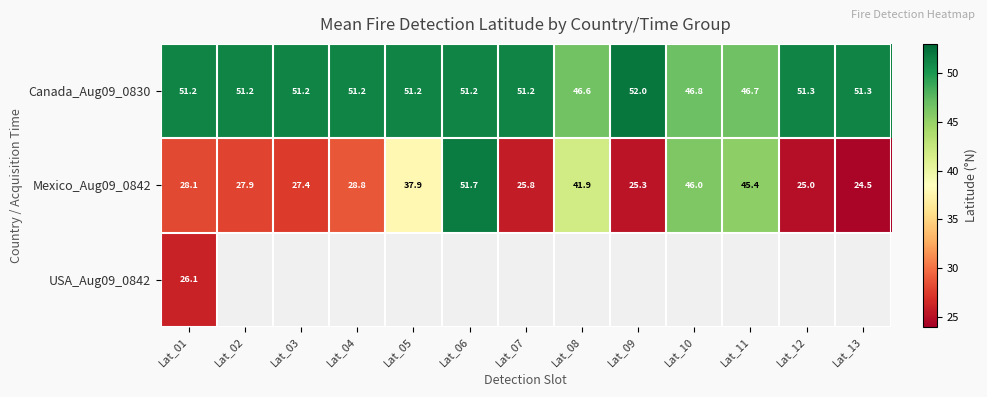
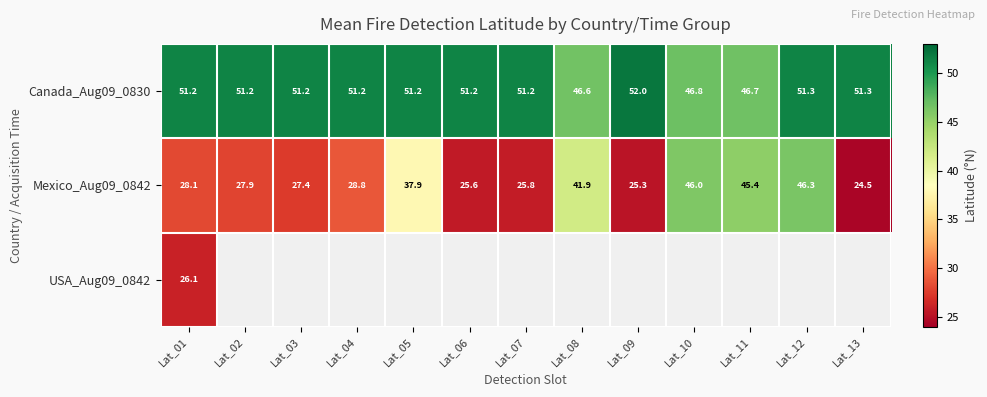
  {
    "Canada_Aug09_0830": {
      "Lat_01": 51.2,
      "Lat_02": 51.2,
      "Lat_03": 51.2,
      "Lat_04": 51.2,
      "Lat_05": 51.2,
      "Lat_06": 51.2,
      "Lat_07": 51.2,
      "Lat_08": 46.6,
      "Lat_09": 52.0,
      "Lat_10": 46.8,
      "Lat_11": 46.7,
      "Lat_12": 51.3,
      "Lat_13": 51.3
    },
    "Mexico_Aug09_0842": {
      "Lat_01": 28.1,
      "Lat_02": 27.9,
      "Lat_03": 27.4,
      "Lat_04": 28.8,
      "Lat_05": 37.9,
-     "Lat_06": 51.7,
+     "Lat_06": 25.6,
      "Lat_07": 25.8,
      "Lat_08": 41.9,
      "Lat_09": 25.3,
      "Lat_10": 46.0,
      "Lat_11": 45.4,
-     "Lat_12": 25.0,
+     "Lat_12": 46.3,
      "Lat_13": 24.5
    },
    "USA_Aug09_0842": {
      "Lat_01": 26.1
    }
  }
